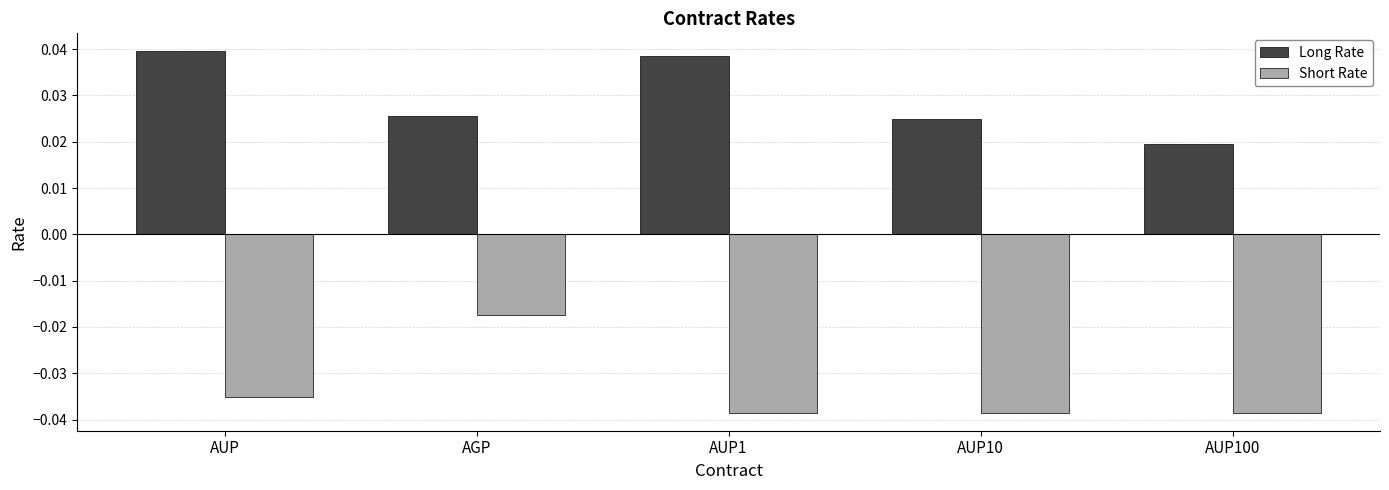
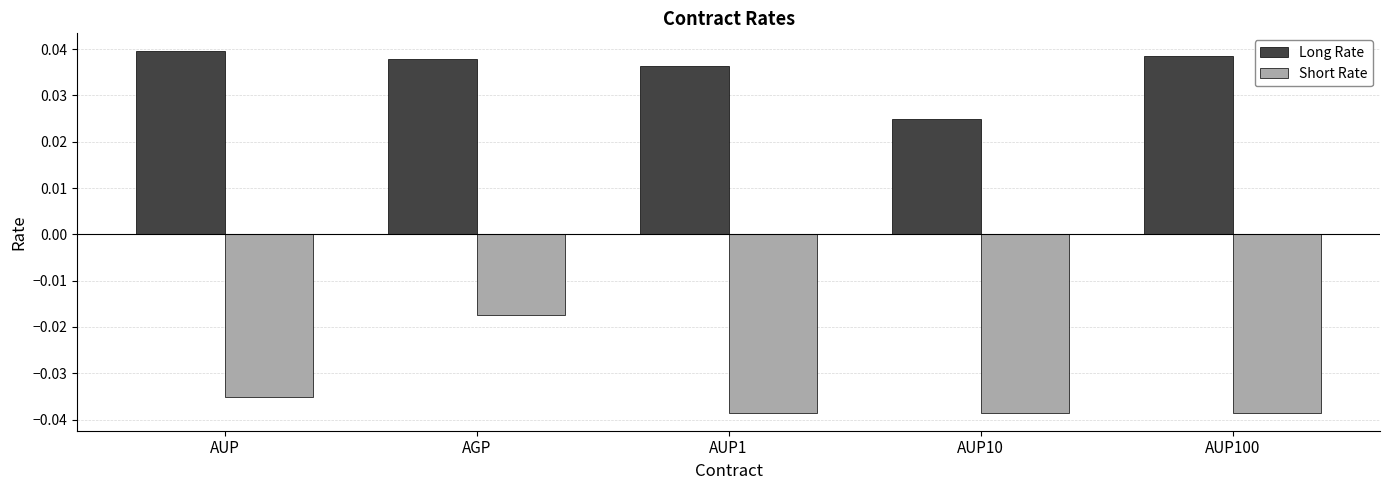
  {
    "Long Rate": {
      "AUP": 0.040,
-     "AGP": 0.026,
-     "AUP1": 0.039,
+     "AGP": 0.038,
+     "AUP1": 0.036,
      "AUP10": 0.025,
-     "AUP100": 0.019
+     "AUP100": 0.039
    },
    "Short Rate": {
      "AUP": -0.035,
      "AGP": -0.017,
      "AUP1": -0.039,
      "AUP10": -0.039,
      "AUP100": -0.039
    }
  }
